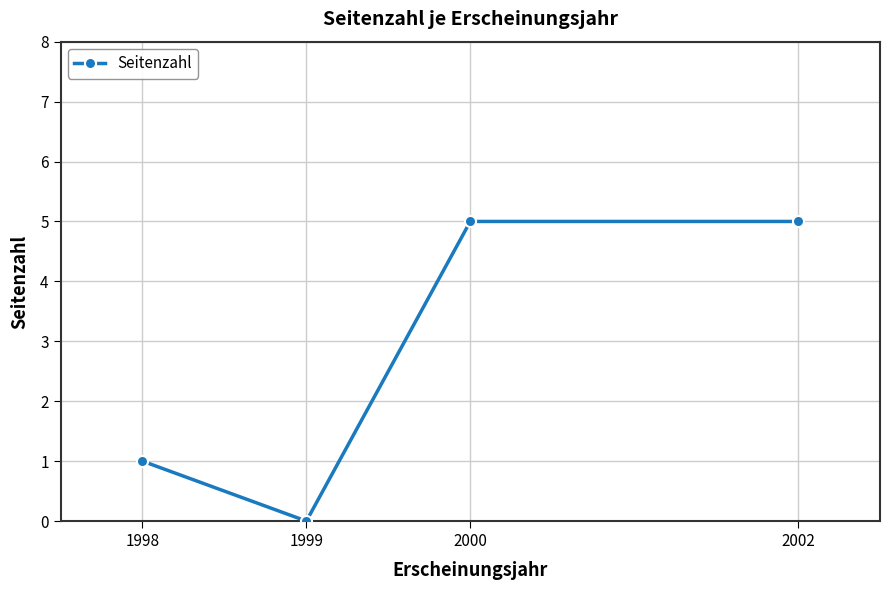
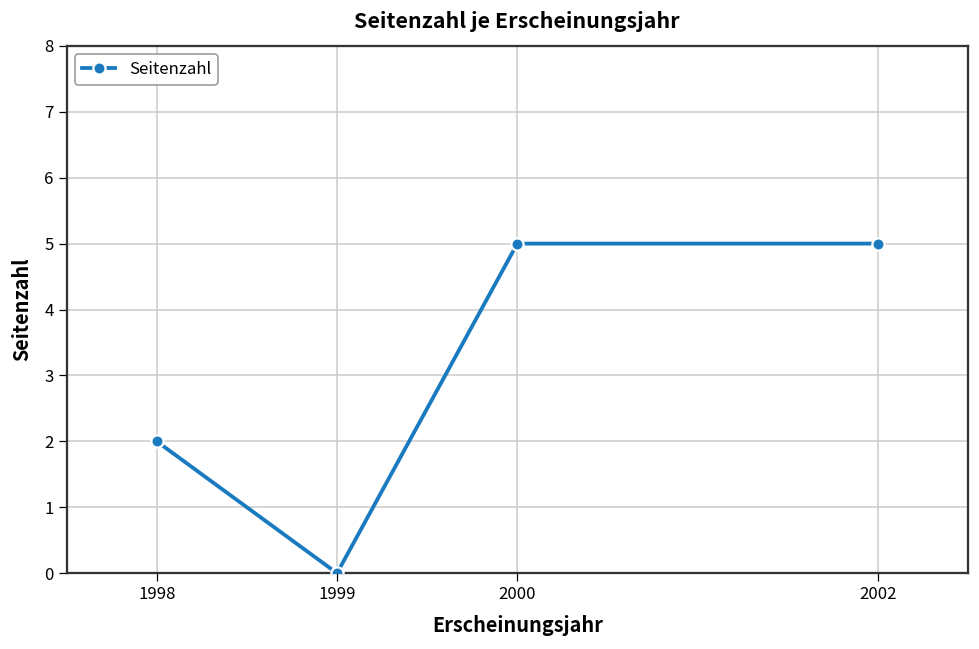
  {
-   "1998": 1,
+   "1998": 2,
    "1999": 0,
    "2000": 5,
    "2002": 5
  }
